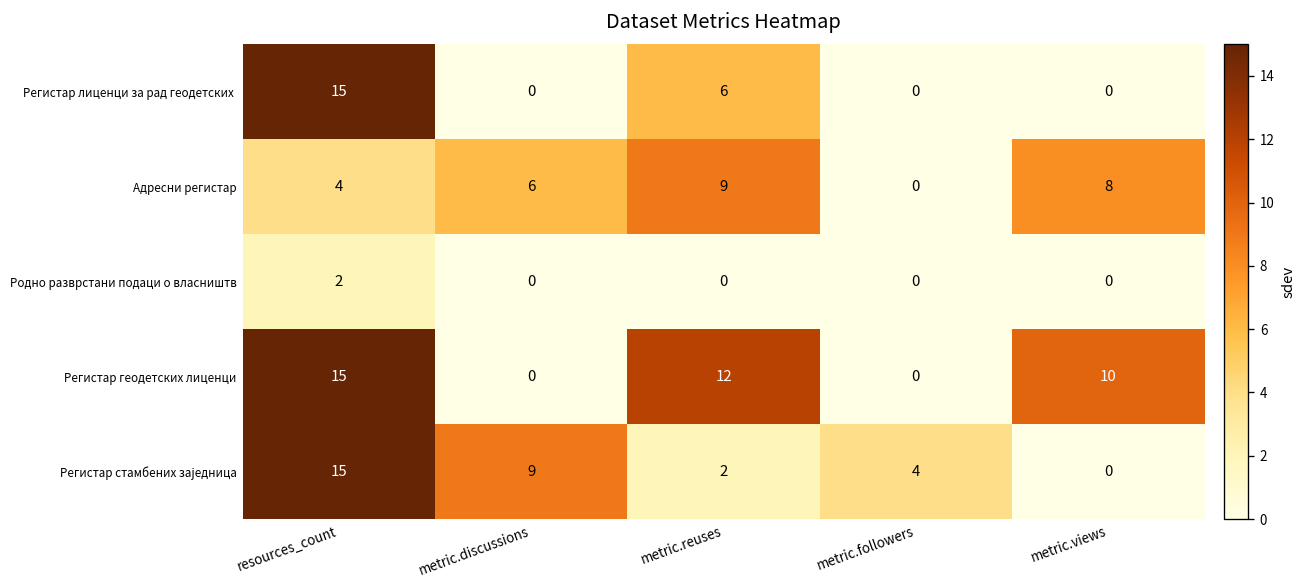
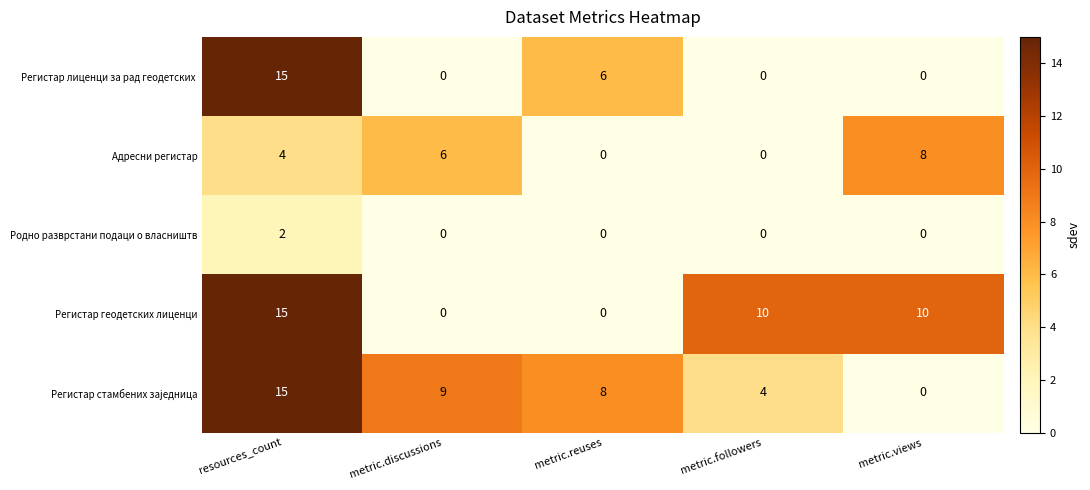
  {
    "Регистар лиценци за рад геодетских": {
      "resources_count": 15,
      "metric.discussions": 0,
      "metric.reuses": 6,
      "metric.followers": 0,
      "metric.views": 0
    },
    "Адресни регистар": {
      "resources_count": 4,
      "metric.discussions": 6,
-     "metric.reuses": 9,
+     "metric.reuses": 0,
      "metric.followers": 0,
      "metric.views": 8
    },
    "Родно разврстани подаци о власништв": {
      "resources_count": 2,
      "metric.discussions": 0,
      "metric.reuses": 0,
      "metric.followers": 0,
      "metric.views": 0
    },
    "Регистар геодетских лиценци": {
      "resources_count": 15,
      "metric.discussions": 0,
-     "metric.reuses": 12,
-     "metric.followers": 0,
+     "metric.reuses": 0,
+     "metric.followers": 10,
      "metric.views": 10
    },
    "Регистар стамбених заједница": {
      "resources_count": 15,
      "metric.discussions": 9,
-     "metric.reuses": 2,
+     "metric.reuses": 8,
      "metric.followers": 4,
      "metric.views": 0
    }
  }
